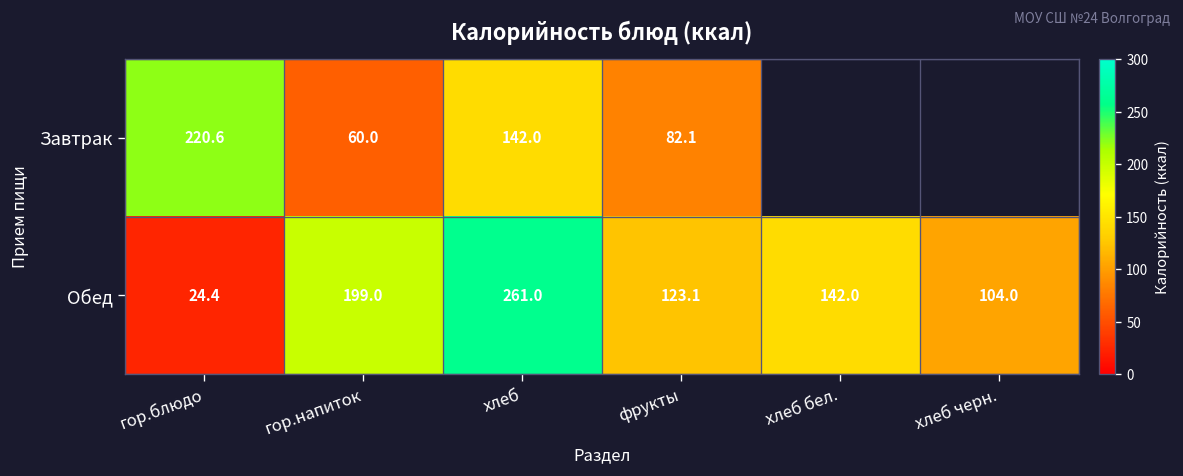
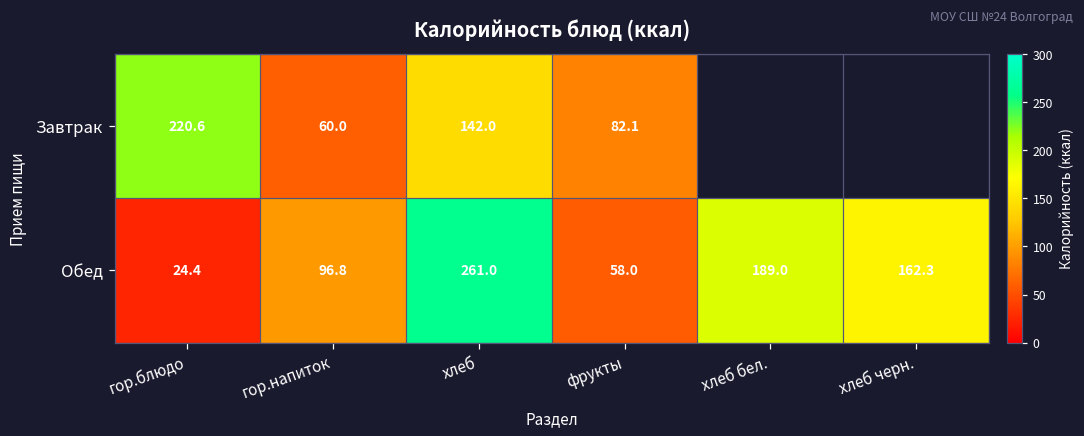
  {
    "Завтрак": {
      "гор.блюдо": 220.6,
      "гор.напиток": 60.0,
      "хлеб": 142.0,
      "фрукты": 82.1
    },
    "Обед": {
      "гор.блюдо": 24.4,
-     "гор.напиток": 199.0,
+     "гор.напиток": 96.8,
      "хлеб": 261.0,
-     "фрукты": 123.1,
-     "хлеб бел.": 142.0,
-     "хлеб черн.": 104.0
+     "фрукты": 58.0,
+     "хлеб бел.": 189.0,
+     "хлеб черн.": 162.3
    }
  }
